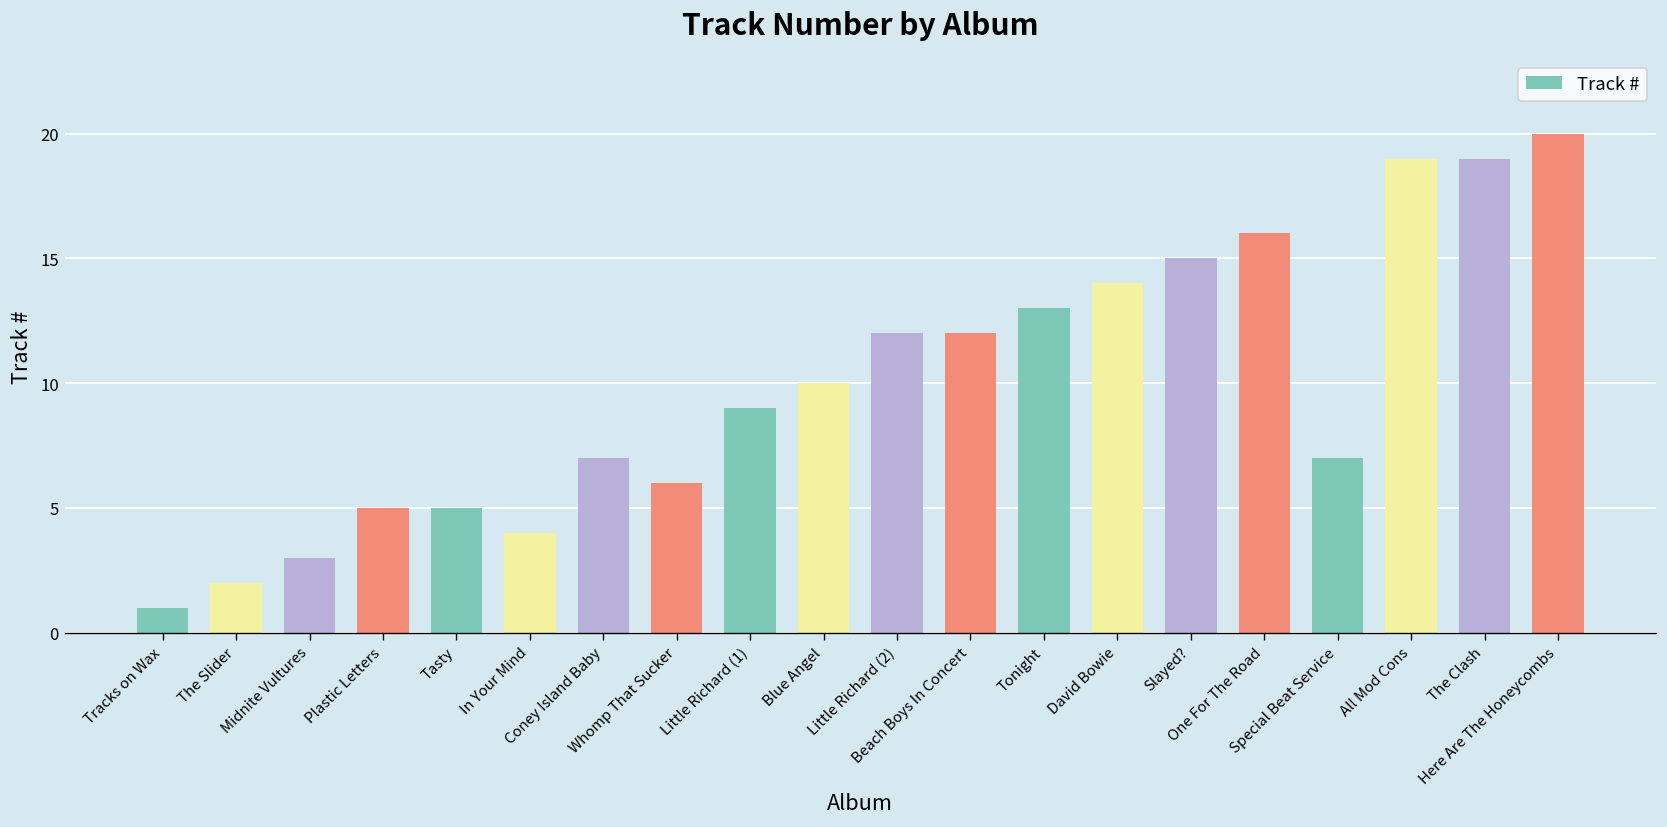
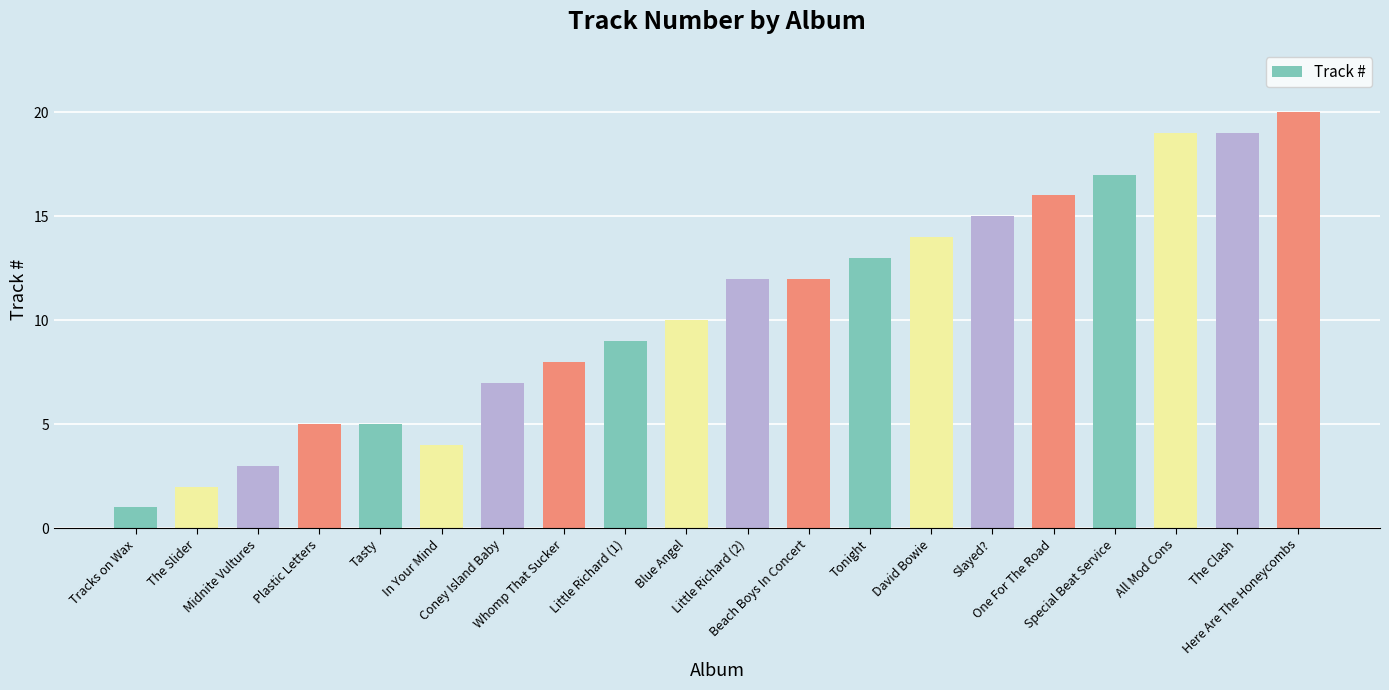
  {
    "Tracks on Wax": 1,
    "The Slider": 2,
    "Midnite Vultures": 3,
    "Plastic Letters": 5,
    "Tasty": 5,
    "In Your Mind": 4,
    "Coney Island Baby": 7,
-   "Whomp That Sucker": 6,
+   "Whomp That Sucker": 8,
    "Little Richard (1)": 9,
    "Blue Angel": 10,
    "Little Richard (2)": 12,
    "Beach Boys In Concert": 12,
    "Tonight": 13,
    "David Bowie": 14,
    "Slayed?": 15,
    "One For The Road": 16,
-   "Special Beat Service": 7,
+   "Special Beat Service": 17,
    "All Mod Cons": 19,
    "The Clash": 19,
    "Here Are The Honeycombs": 20
  }
